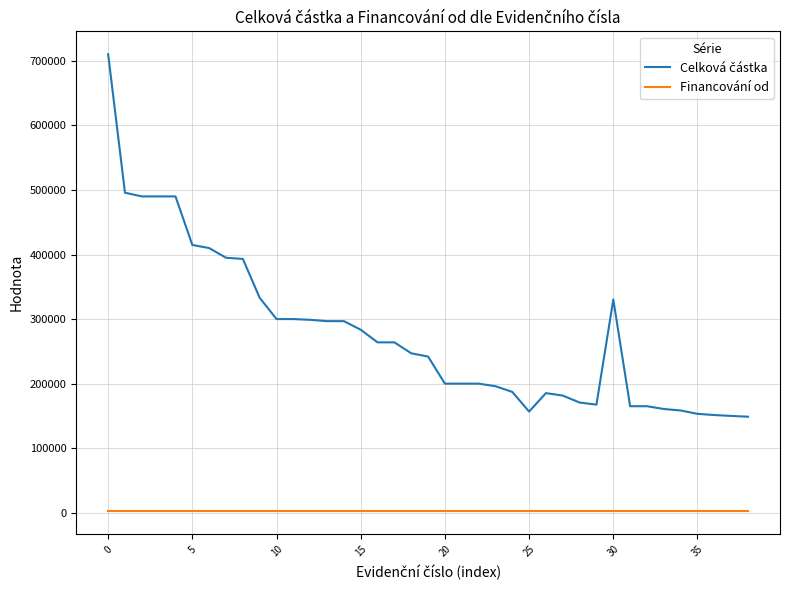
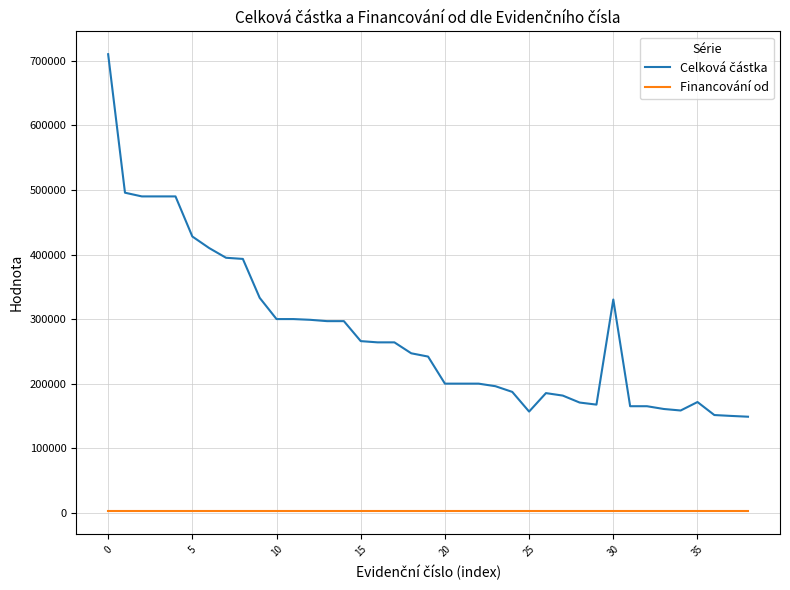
  {
    "Celková částka": {
      "0": 710000,
-     "5": 410000,
+     "5": 430000,
      "10": 300000,
-     "15": 280000,
+     "15": 270000,
      "20": 200000,
      "25": 160000,
      "30": 330000,
-     "35": 150000
+     "35": 170000
    },
    "Financování od": {
      "0": 0,
      "5": 0,
      "10": 0,
      "15": 0,
      "20": 0,
      "25": 0,
      "30": 0,
      "35": 0
    }
  }
